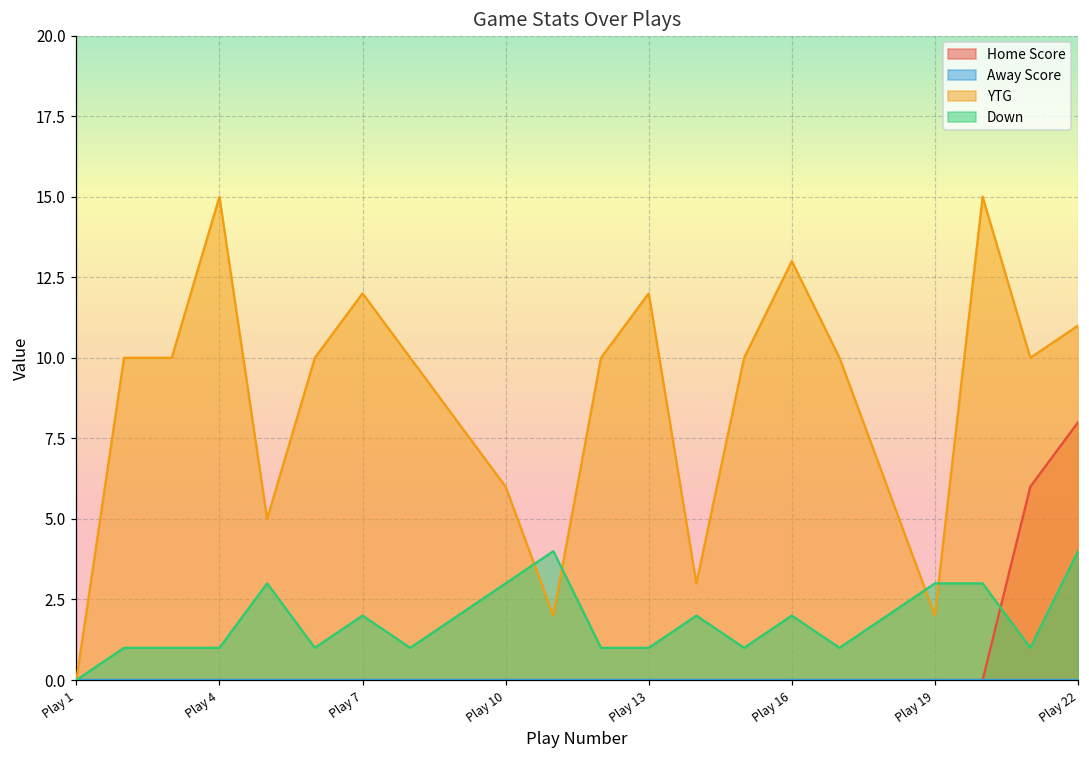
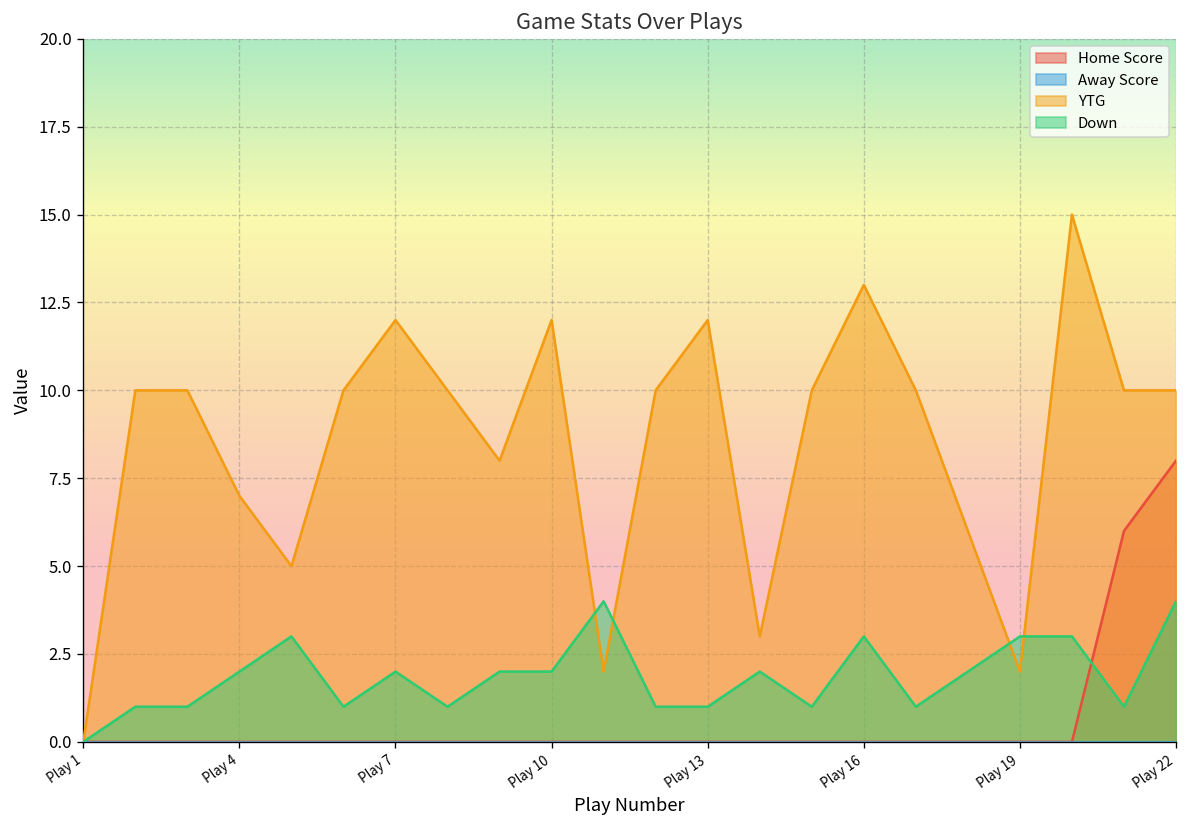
  {
    "Home Score": {
      "Play 22": 8
    },
    "Away Score": {
      "Play 22": 0
    },
    "YTG": {
-     "Play 4": 15,
+     "Play 4": 7,
      "Play 7": 12,
-     "Play 10": 6,
+     "Play 10": 12,
      "Play 13": 12,
      "Play 16": 13,
      "Play 19": 2,
-     "Play 22": 11
+     "Play 22": 10
    },
    "Down": {
-     "Play 4": 1,
+     "Play 4": 2,
      "Play 7": 2,
-     "Play 10": 3,
+     "Play 10": 2,
      "Play 13": 1,
-     "Play 16": 2,
+     "Play 16": 3,
      "Play 19": 3,
      "Play 22": 4
    }
  }
